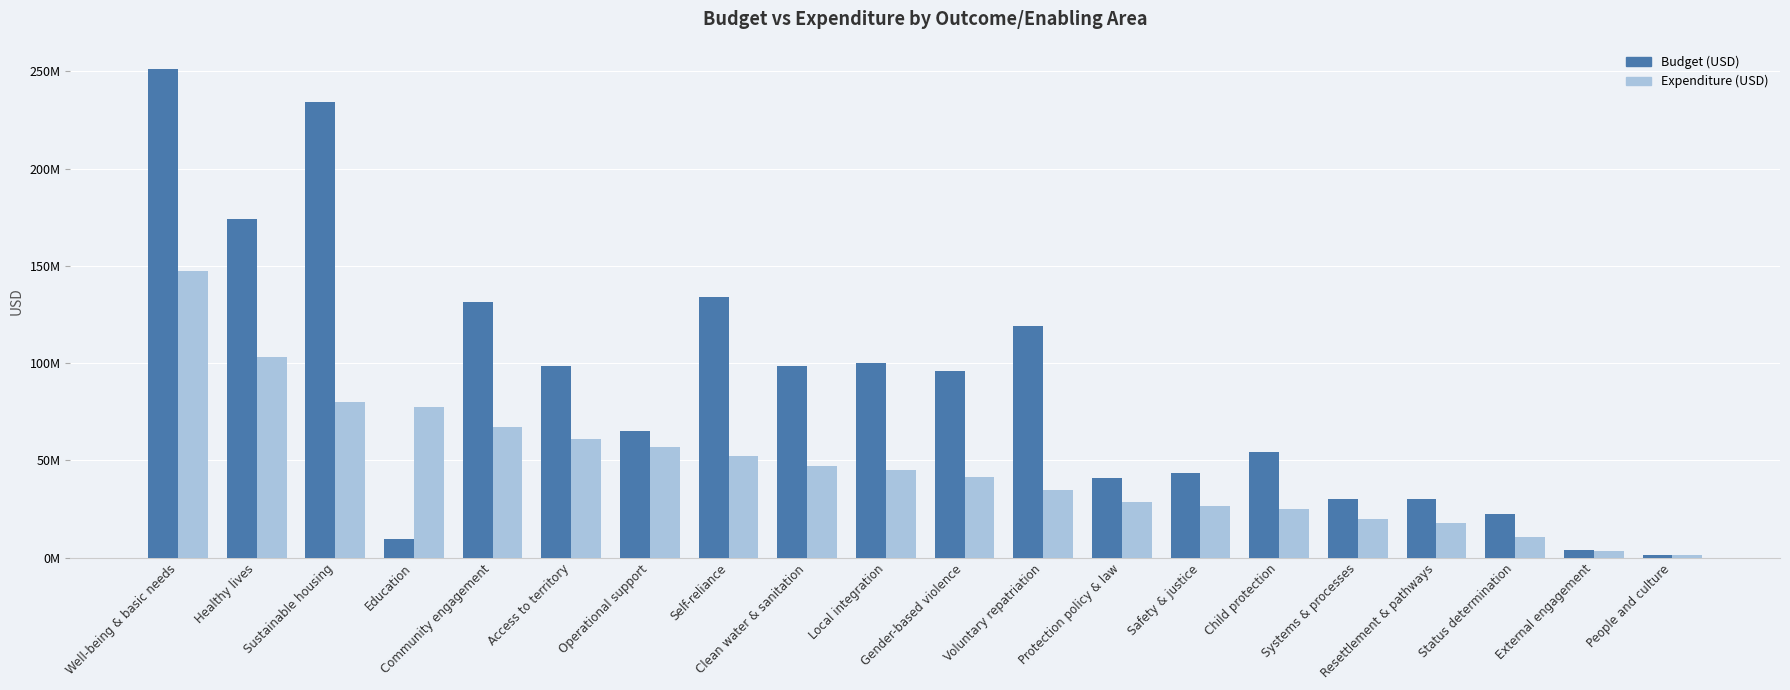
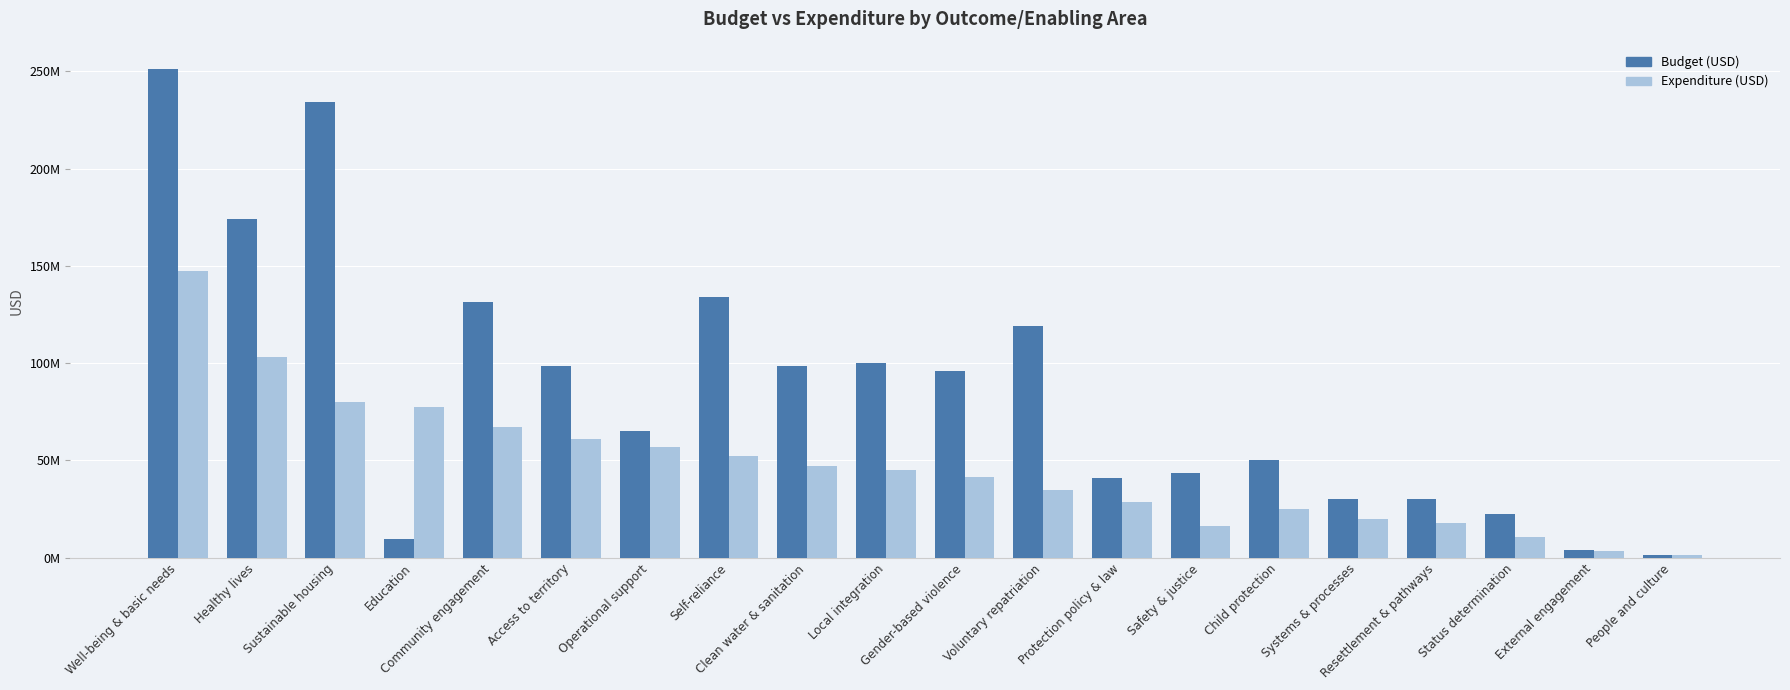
  {
    "Budget (USD)": {
      "Well-being & basic needs": 251000000,
      "Healthy lives": 174000000,
      "Sustainable housing": 234000000,
      "Education": 10000000,
      "Community engagement": 131000000,
      "Access to territory": 98000000,
      "Operational support": 65000000,
      "Self-reliance": 134000000,
      "Clean water & sanitation": 98000000,
      "Local integration": 100000000,
      "Gender-based violence": 96000000,
      "Voluntary repatriation": 119000000,
      "Protection policy & law": 41000000,
      "Safety & justice": 43000000,
-     "Child protection": 54000000,
+     "Child protection": 50000000,
      "Systems & processes": 30000000,
      "Resettlement & pathways": 30000000,
      "Status determination": 22000000,
      "External engagement": 4000000,
      "People and culture": 1000000
    },
    "Expenditure (USD)": {
      "Well-being & basic needs": 148000000,
      "Healthy lives": 103000000,
      "Sustainable housing": 80000000,
      "Education": 77000000,
      "Community engagement": 67000000,
      "Access to territory": 61000000,
      "Operational support": 57000000,
      "Self-reliance": 52000000,
      "Clean water & sanitation": 47000000,
      "Local integration": 45000000,
      "Gender-based violence": 41000000,
      "Voluntary repatriation": 35000000,
      "Protection policy & law": 28000000,
-     "Safety & justice": 26000000,
+     "Safety & justice": 16000000,
      "Child protection": 25000000,
      "Systems & processes": 20000000,
      "Resettlement & pathways": 18000000,
      "Status determination": 11000000,
      "External engagement": 4000000
    }
  }
